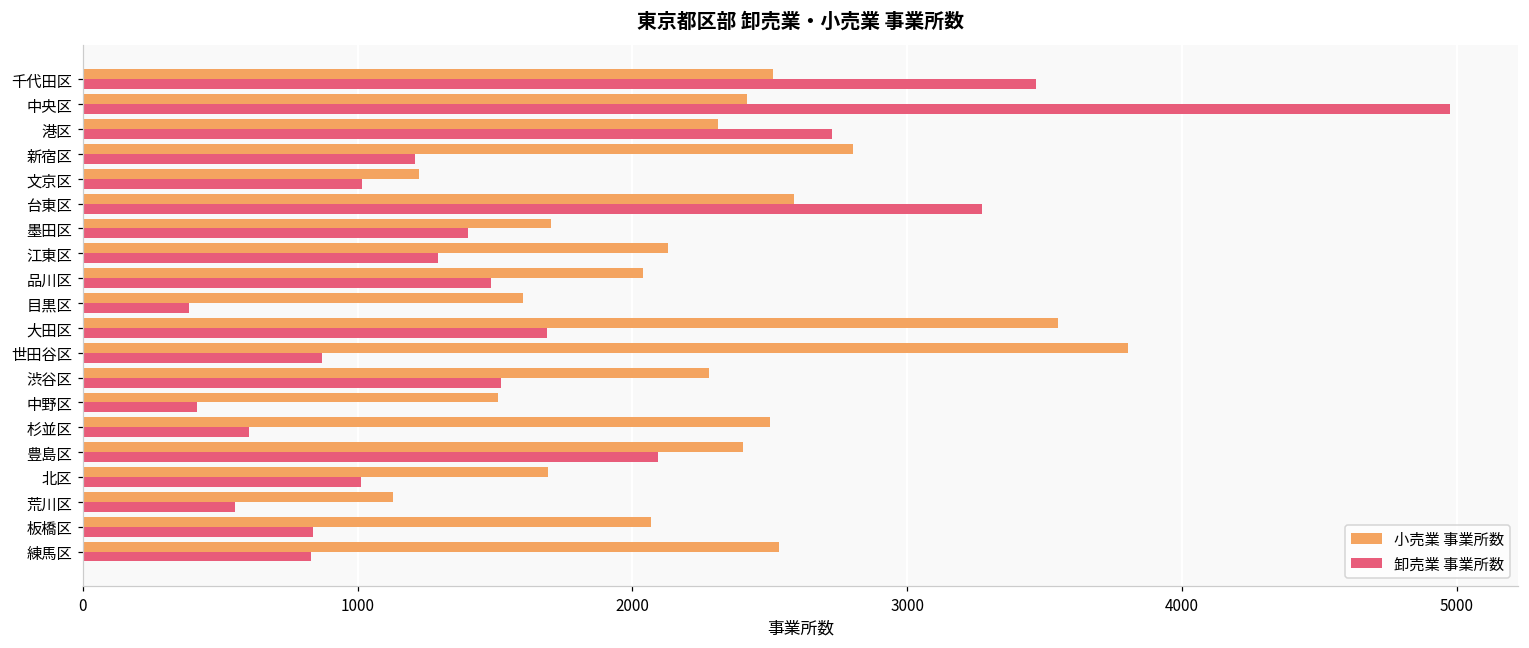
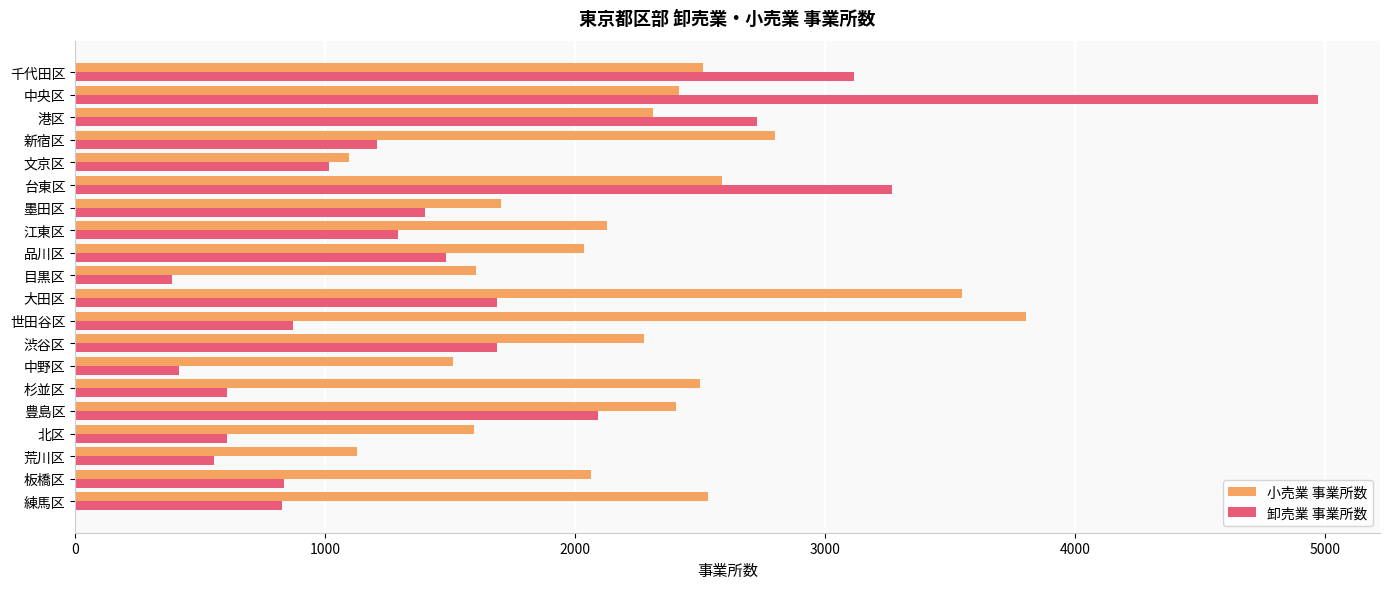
  {
    "小売業 事業所数": {
      "千代田区": 2510,
      "中央区": 2420,
      "港区": 2310,
      "新宿区": 2800,
-     "文京区": 1220,
+     "文京区": 1100,
      "台東区": 2590,
      "墨田区": 1710,
      "江東区": 2130,
      "品川区": 2040,
      "目黒区": 1600,
      "大田区": 3550,
      "世田谷区": 3800,
      "渋谷区": 2280,
      "中野区": 1510,
      "杉並区": 2500,
      "豊島区": 2400,
-     "北区": 1690,
+     "北区": 1600,
      "荒川区": 1130,
      "板橋区": 2070,
      "練馬区": 2530
    },
    "卸売業 事業所数": {
-     "千代田区": 3470,
+     "千代田区": 3120,
      "中央区": 4970,
      "港区": 2730,
      "新宿区": 1210,
      "文京区": 1020,
      "台東区": 3270,
      "墨田区": 1400,
      "江東区": 1290,
      "品川区": 1490,
      "目黒区": 390,
      "大田区": 1690,
      "世田谷区": 870,
-     "渋谷区": 1520,
+     "渋谷区": 1690,
      "中野区": 420,
      "杉並区": 610,
      "豊島区": 2090,
-     "北区": 1010,
+     "北区": 610,
      "荒川区": 560,
      "板橋区": 840,
      "練馬区": 830
    }
  }
